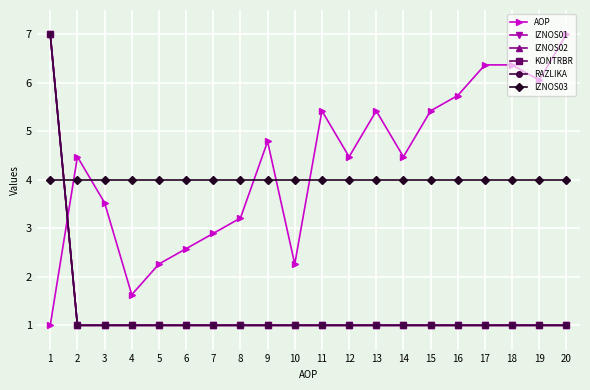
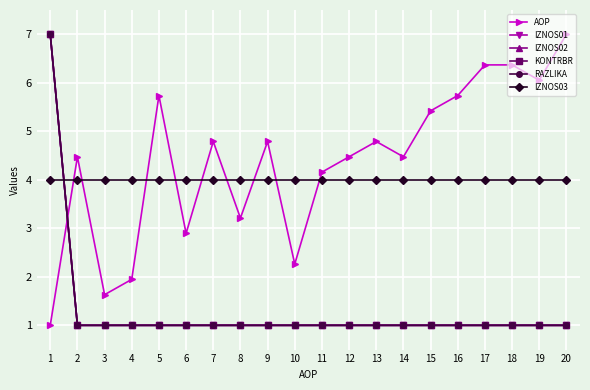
  {
    "AOP": {
      "1": 1.0,
      "2": 4.5,
-     "3": 3.5,
-     "4": 1.6,
-     "5": 2.3,
-     "6": 2.6,
-     "7": 2.9,
+     "3": 1.6,
+     "4": 1.9,
+     "5": 5.7,
+     "6": 2.9,
+     "7": 4.8,
      "8": 3.2,
      "9": 4.8,
      "10": 2.3,
-     "11": 5.4,
+     "11": 4.2,
      "12": 4.5,
-     "13": 5.4,
+     "13": 4.8,
      "14": 4.5,
      "15": 5.4,
      "16": 5.7,
      "17": 6.4
    }
  }
